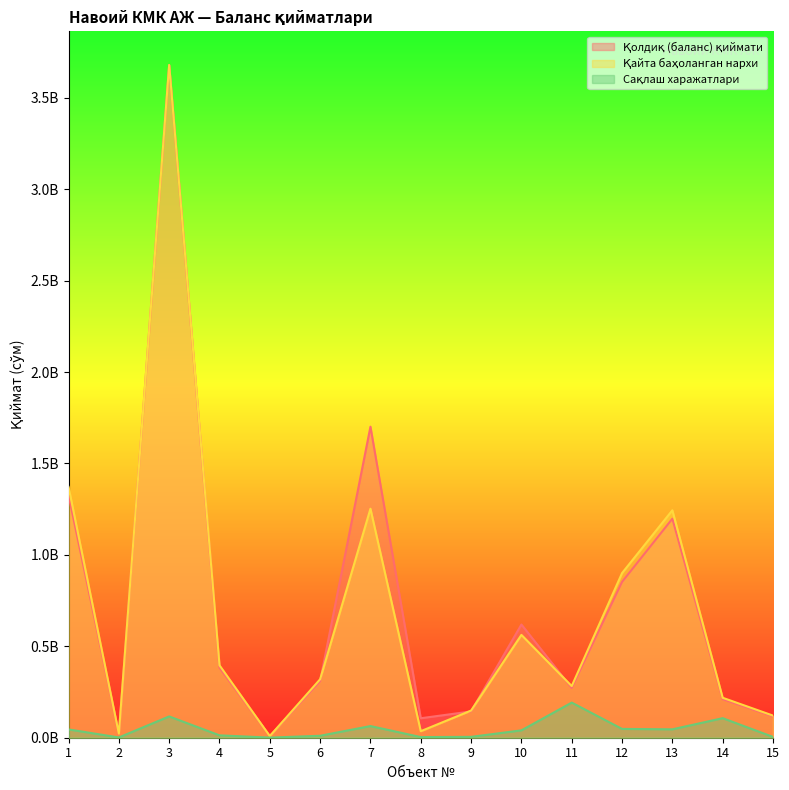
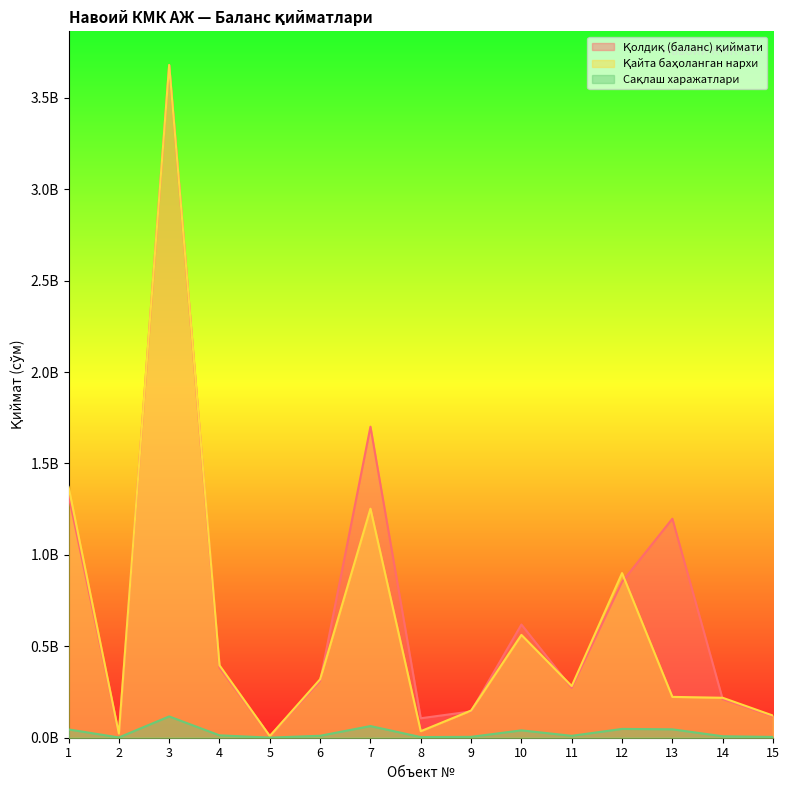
  {
    "Қолдиқ (баланс) қиймати": {
      "1": 1330000000,
      "7": 1700000000,
      "8": 110000000,
      "10": 620000000,
      "12": 850000000,
      "13": 1200000000
    },
    "Қайта баҳоланган нархи": {
      "1": 1370000000,
      "7": 1250000000,
      "8": 40000000,
      "10": 560000000,
      "12": 900000000,
-     "13": 1240000000
+     "13": 220000000
    },
    "Сақлаш харажатлари": {
      "1": 50000000,
      "2": 0,
      "3": 120000000,
      "4": 10000000,
      "6": 10000000,
      "7": 60000000,
      "8": 0,
      "9": 0,
      "10": 40000000,
-     "11": 190000000,
+     "11": 10000000,
      "12": 50000000,
      "13": 50000000,
-     "14": 110000000,
+     "14": 10000000,
      "15": 0
    }
  }
